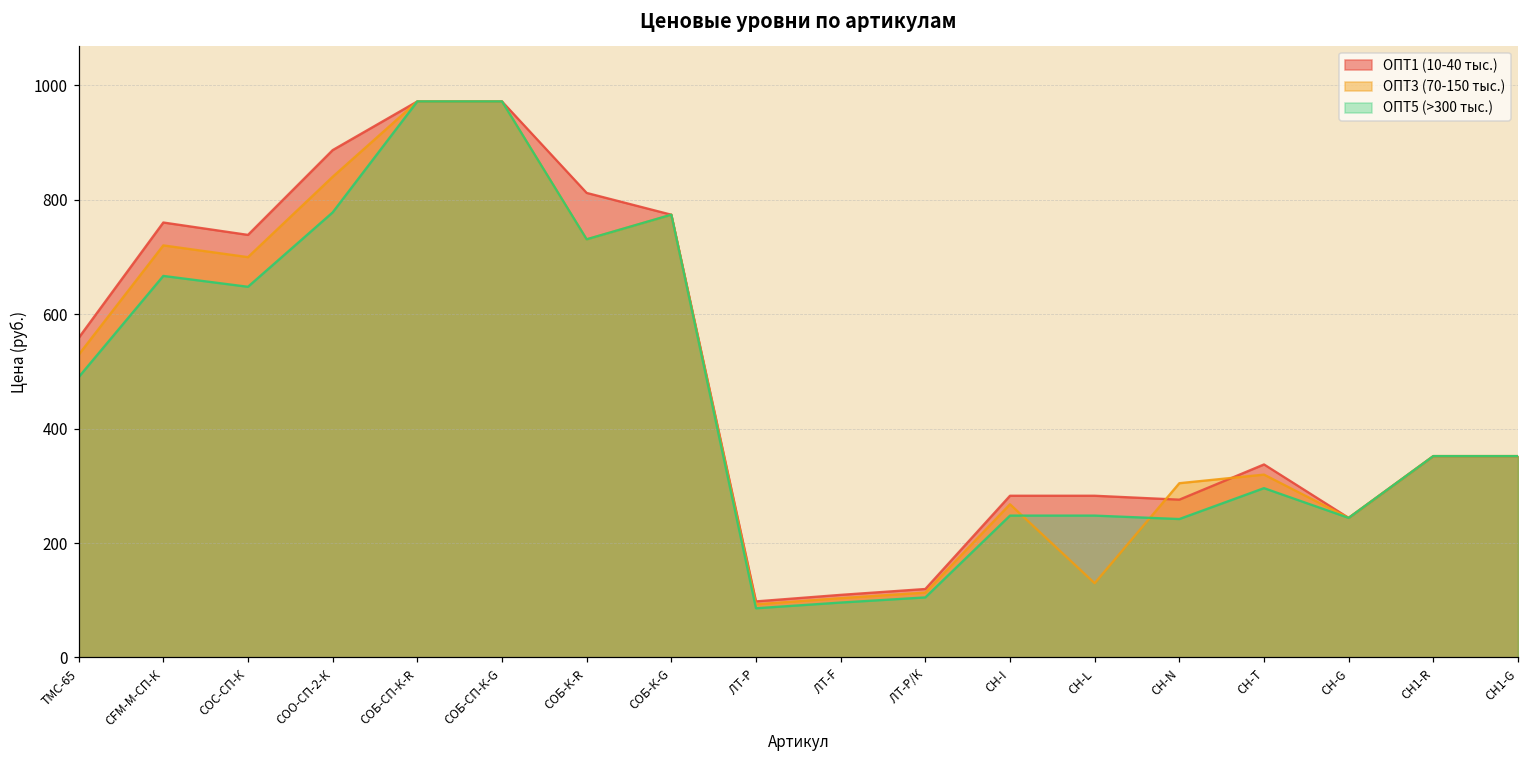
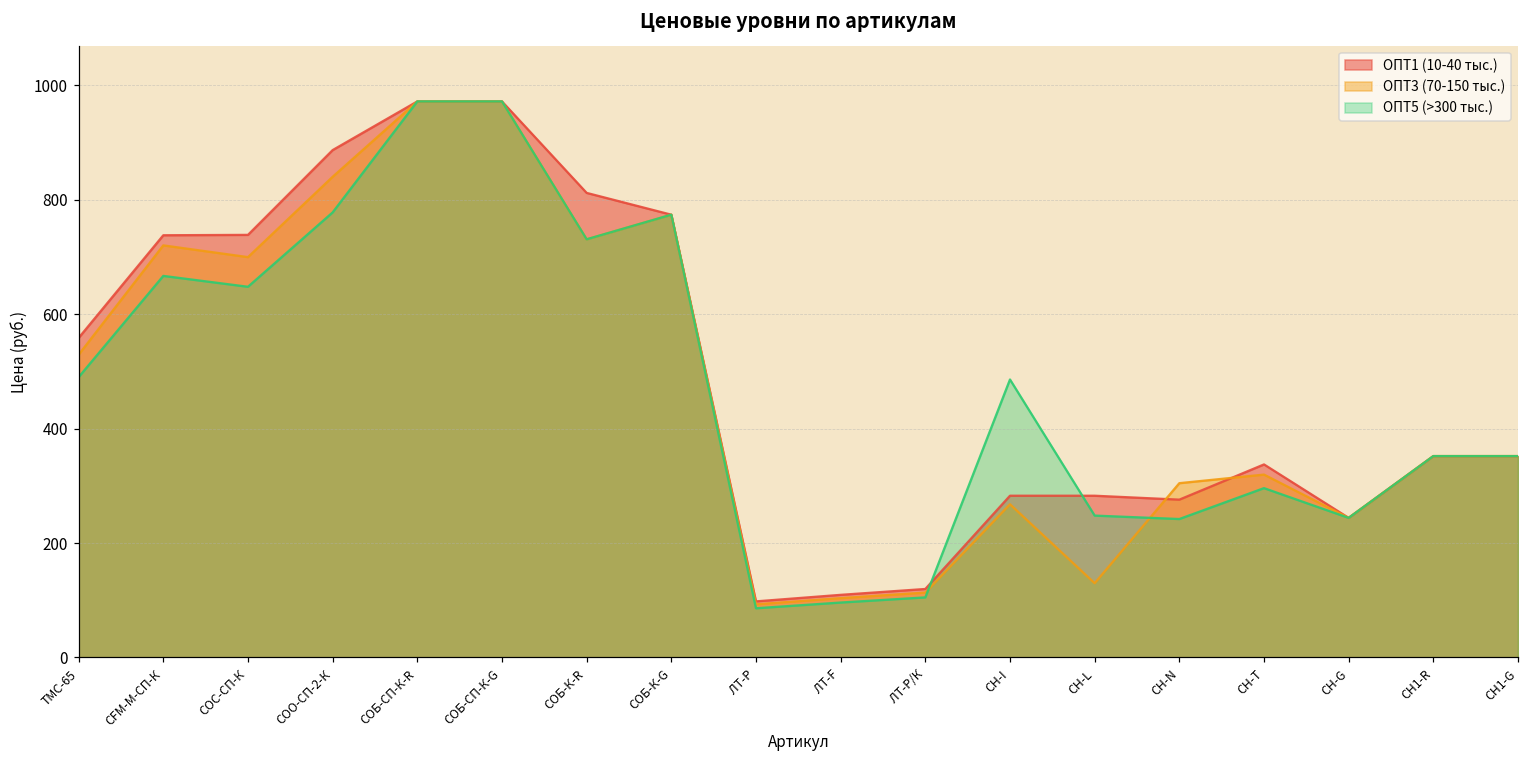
  {
    "ОПТ1 (10-40 тыс.)": {
      "ТМС-65": 560,
-     "СFМ-М-СП-К": 760,
+     "СFМ-М-СП-К": 740,
      "СОС-СП-К": 740,
      "СОО-СП-2-К": 890,
      "СОБ-К-R": 810,
      "ЛТ-P": 100,
      "ЛТ-F": 110,
      "ЛТ-P/К": 120,
      "СН-I": 280,
      "CH-L": 280,
      "СН-N": 280,
      "CH-T": 340
    },
    "ОПТ3 (70-150 тыс.)": {
      "ТМС-65": 530,
      "СFМ-М-СП-К": 720,
      "СОС-СП-К": 700,
      "СОО-СП-2-К": 840,
      "ЛТ-P": 90,
      "ЛТ-F": 100,
      "ЛТ-P/К": 110,
      "СН-I": 270,
      "CH-L": 130,
      "СН-N": 300,
      "CH-T": 320
    },
    "ОПТ5 (>300 тыс.)": {
      "ТМС-65": 490,
      "СFМ-М-СП-К": 670,
      "СОС-СП-К": 650,
      "СОО-СП-2-К": 780,
      "ЛТ-P": 90,
      "ЛТ-F": 100,
      "ЛТ-P/К": 110,
-     "СН-I": 250,
+     "СН-I": 490,
      "CH-L": 250,
      "СН-N": 240,
      "CH-T": 300
    }
  }
